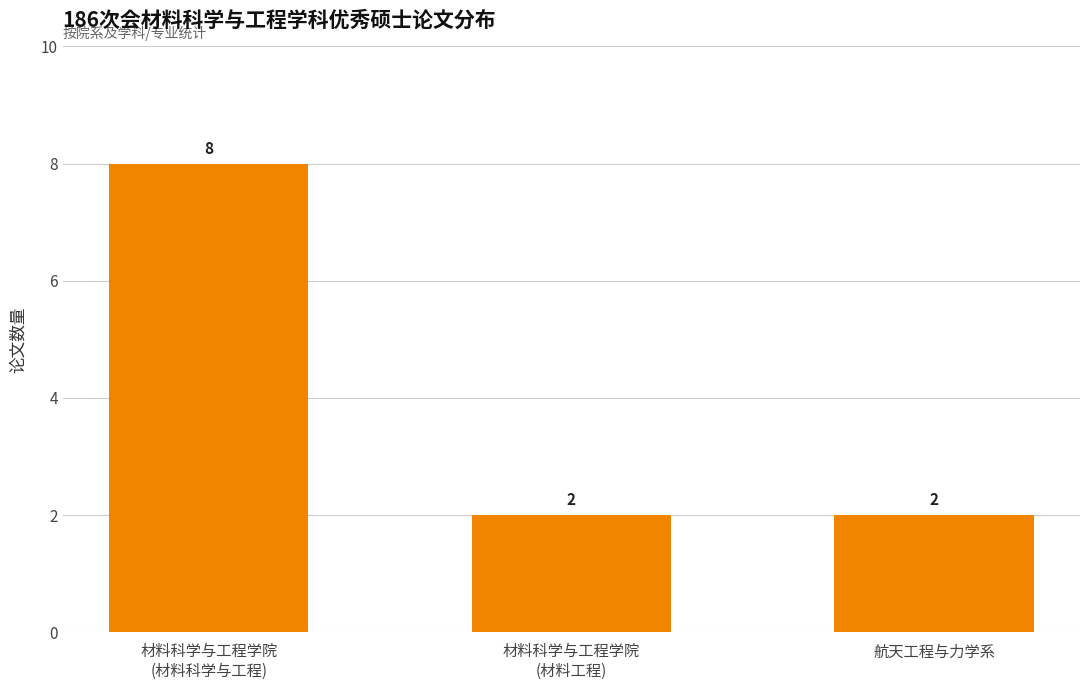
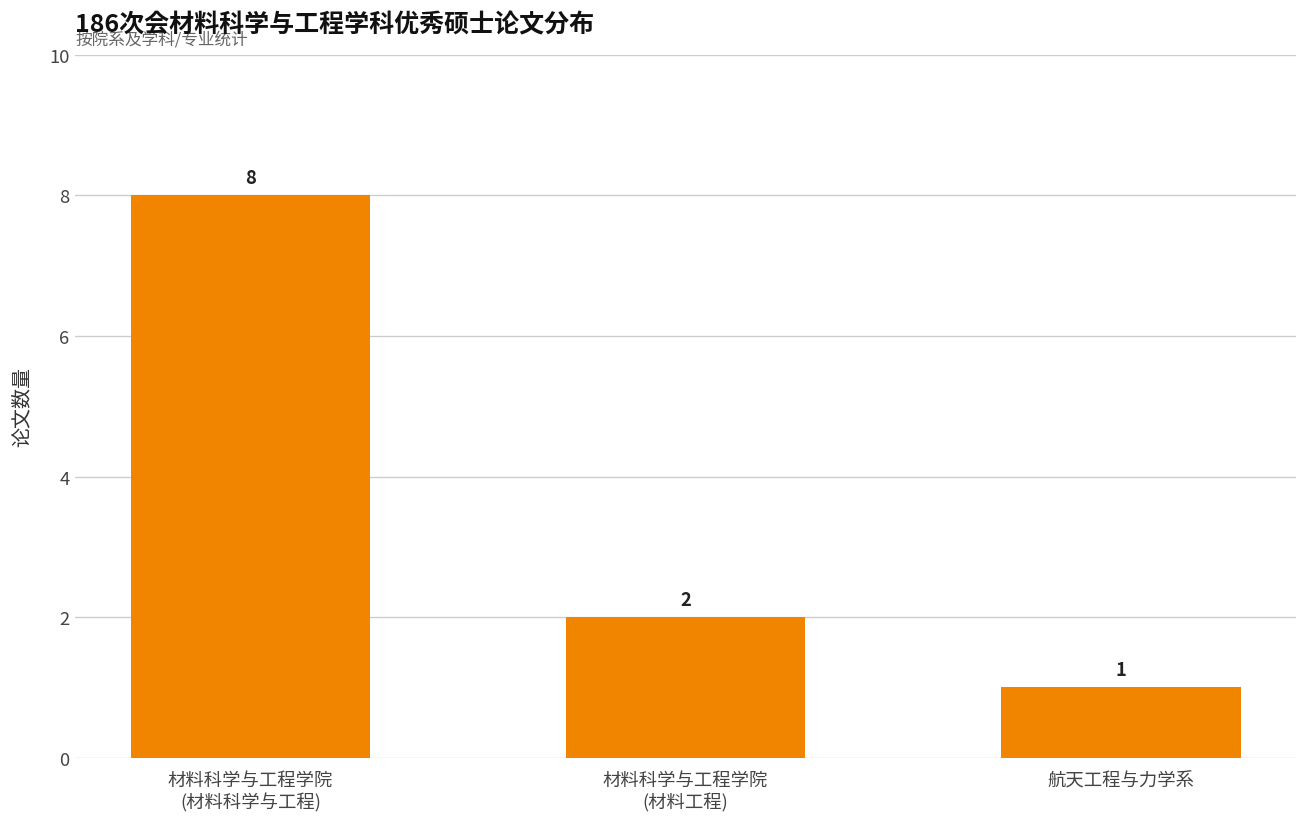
  {
    "材料科学与工程学院 (材料科学与工程)": 8,
    "材料科学与工程学院 (材料工程)": 2,
-   "航天工程与力学系": 2
+   "航天工程与力学系": 1
  }
